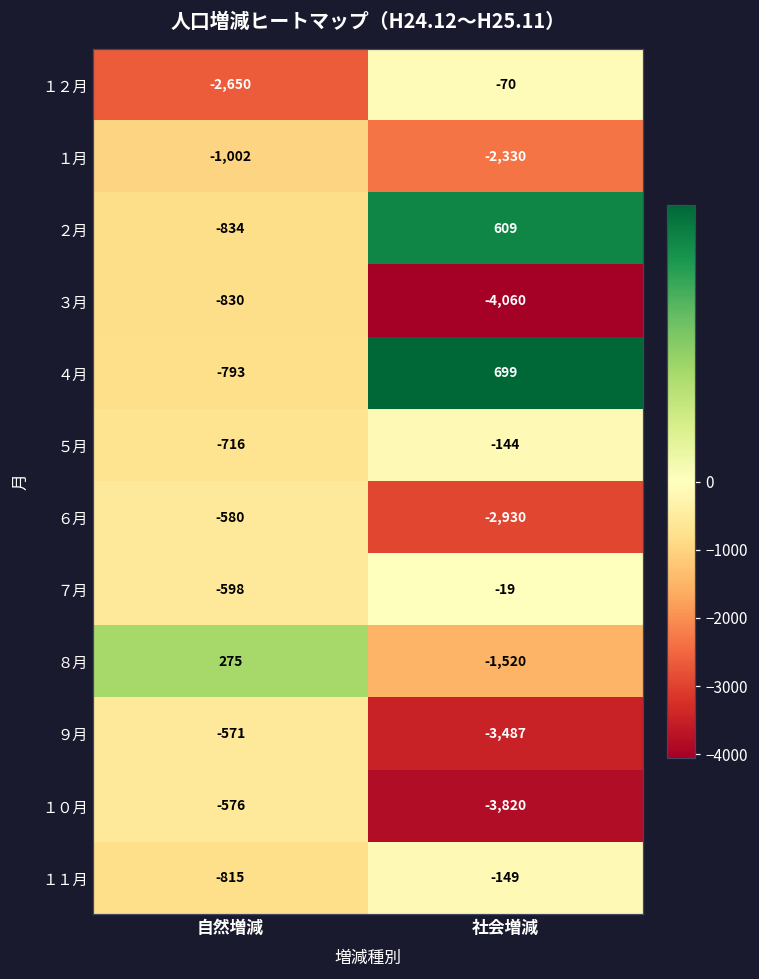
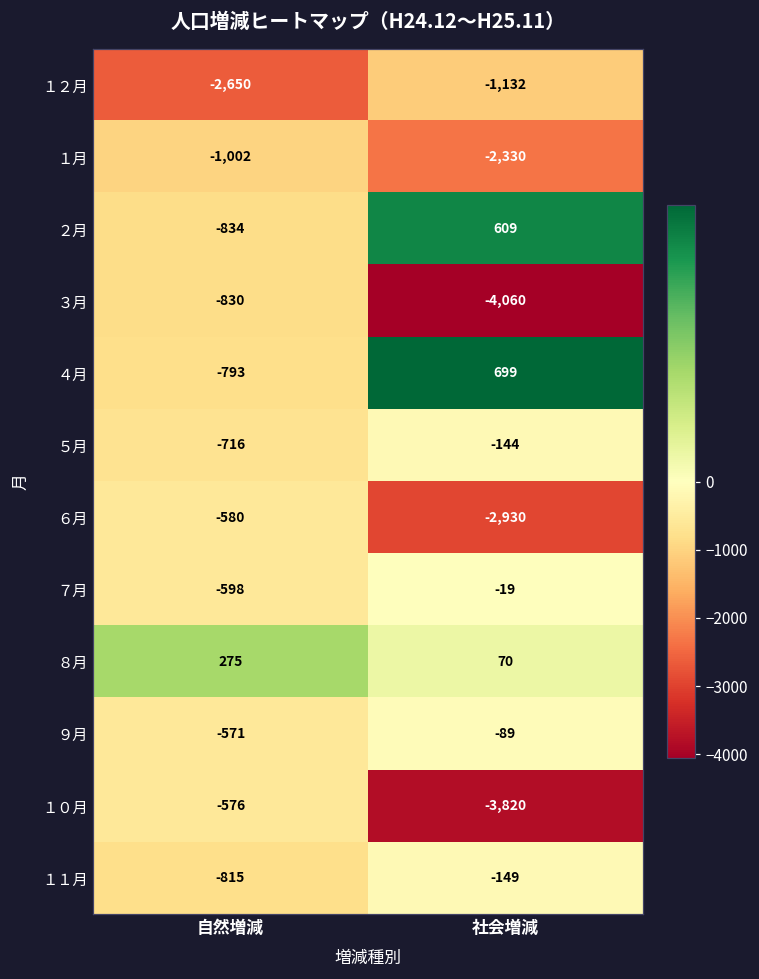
  {
    "１２月": {
      "自然増減": "-2,650",
-     "社会増減": "-70"
+     "社会増減": "-1,132"
    },
    "１月": {
      "自然増減": "-1,002",
      "社会増減": "-2,330"
    },
    "２月": {
      "自然増減": "-834",
      "社会増減": "609"
    },
    "３月": {
      "自然増減": "-830",
      "社会増減": "-4,060"
    },
    "４月": {
      "自然増減": "-793",
      "社会増減": "699"
    },
    "５月": {
      "自然増減": "-716",
      "社会増減": "-144"
    },
    "６月": {
      "自然増減": "-580",
      "社会増減": "-2,930"
    },
    "７月": {
      "自然増減": "-598",
      "社会増減": "-19"
    },
    "８月": {
      "自然増減": "275",
-     "社会増減": "-1,520"
+     "社会増減": "70"
    },
    "９月": {
      "自然増減": "-571",
-     "社会増減": "-3,487"
+     "社会増減": "-89"
    },
    "１０月": {
      "自然増減": "-576",
      "社会増減": "-3,820"
    },
    "１１月": {
      "自然増減": "-815",
      "社会増減": "-149"
    }
  }
